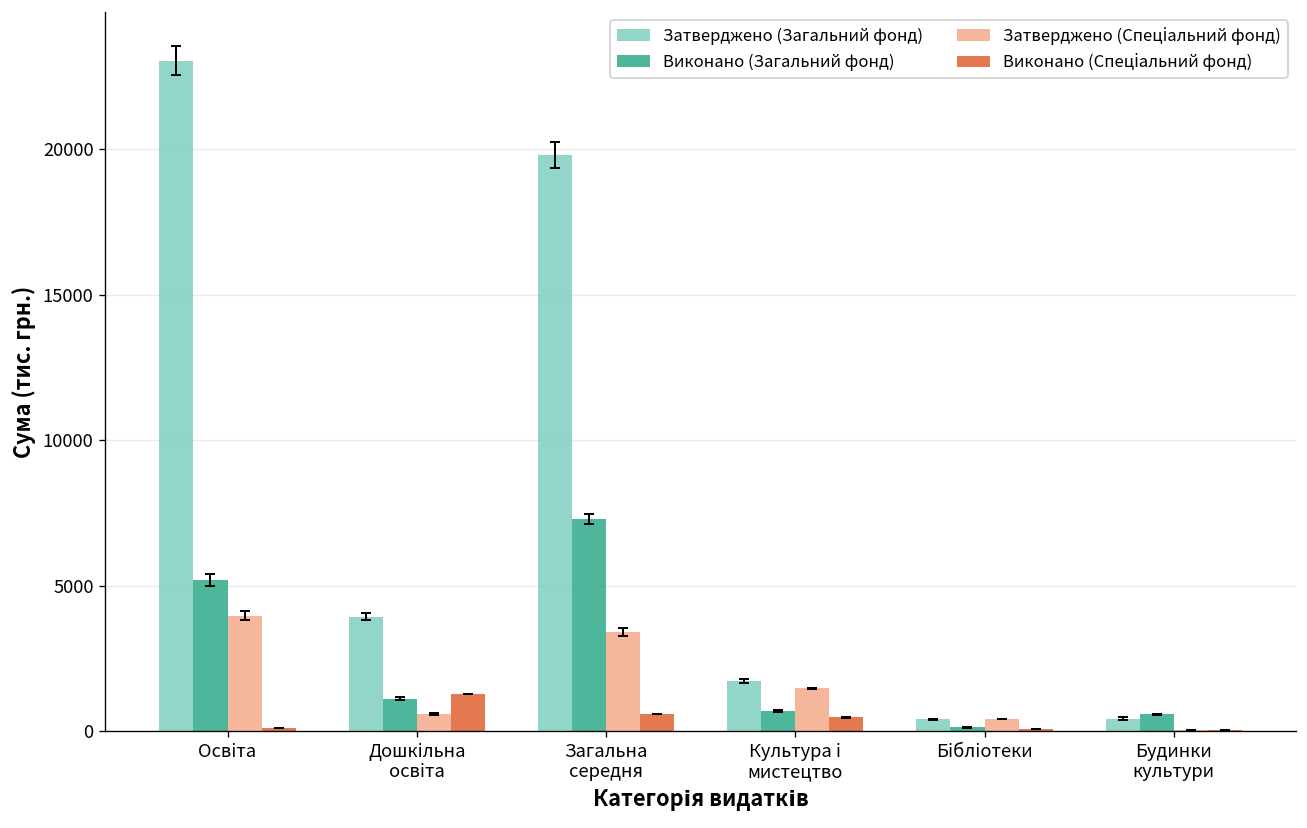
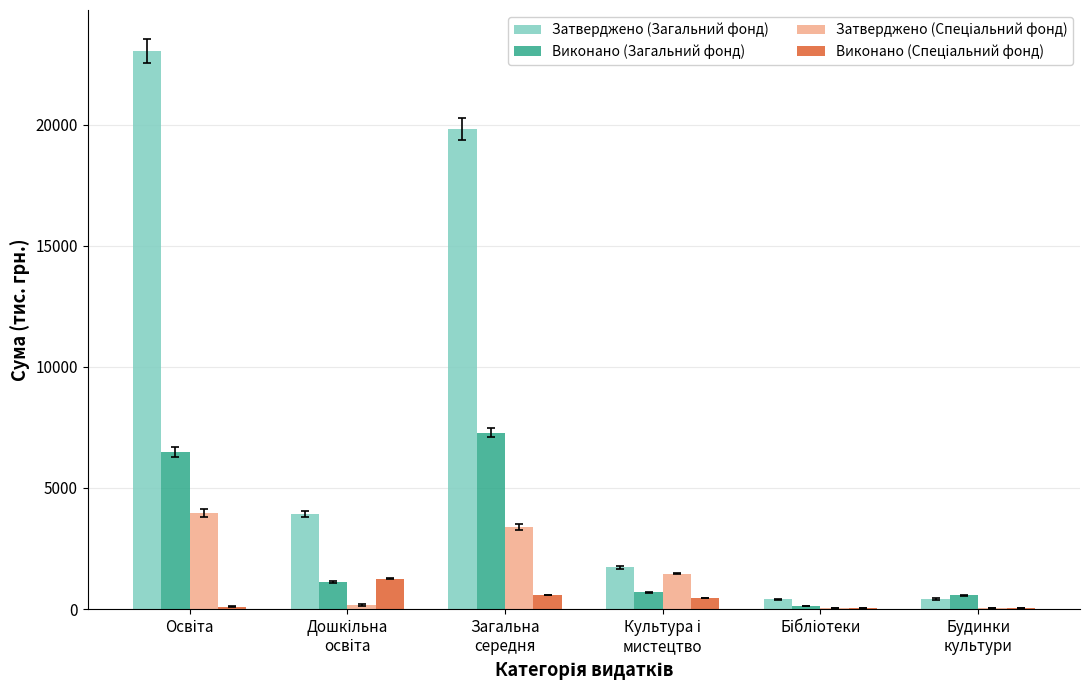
  {
    "Затверджено (Загальний фонд)": {
      "Освіта": 23100,
      "Дошкільна освіта": 3900,
      "Загальна середня": 19800,
      "Культура і мистецтво": 1700,
      "Бібліотеки": 400,
      "Будинки культури": 400
    },
    "Виконано (Загальний фонд)": {
-     "Освіта": 5200,
+     "Освіта": 6500,
      "Дошкільна освіта": 1100,
      "Загальна середня": 7300,
      "Культура і мистецтво": 700,
      "Бібліотеки": 100,
      "Будинки культури": 600
    },
    "Затверджено (Спеціальний фонд)": {
      "Освіта": 4000,
-     "Дошкільна освіта": 600,
+     "Дошкільна освіта": 200,
      "Загальна середня": 3400,
      "Культура і мистецтво": 1500,
-     "Бібліотеки": 400
+     "Бібліотеки": 100
    },
    "Виконано (Спеціальний фонд)": {
      "Освіта": 100,
      "Дошкільна освіта": 1300,
      "Загальна середня": 600,
      "Культура і мистецтво": 500
    }
  }
